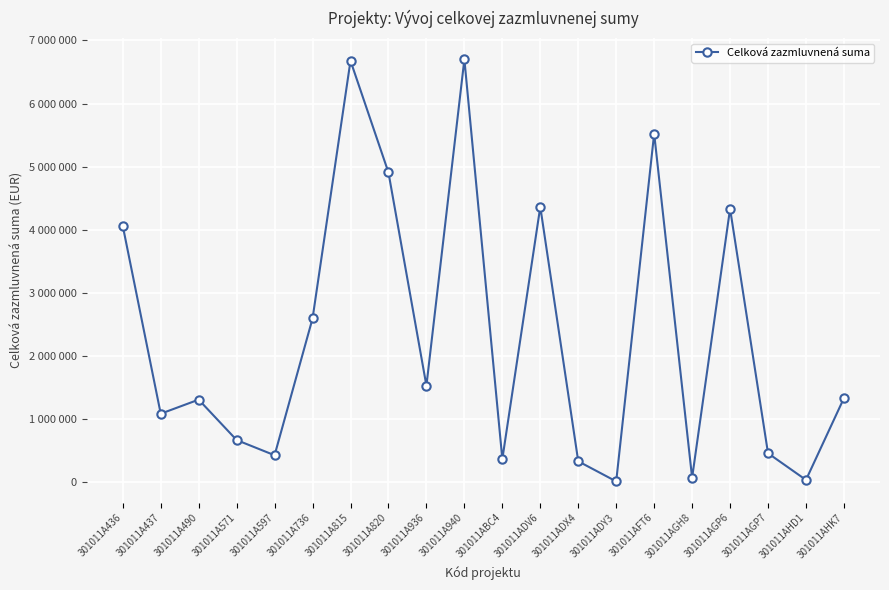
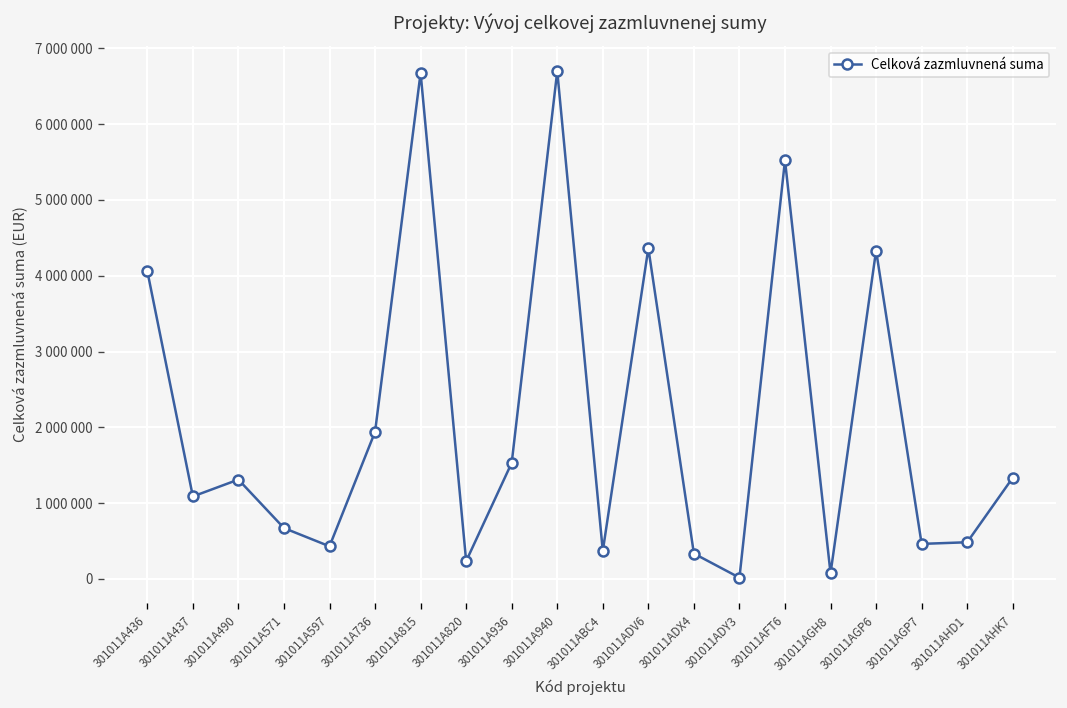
  {
    "301011A436": 4100000,
    "301011A437": 1100000,
    "301011A490": 1300000,
    "301011A571": 700000,
    "301011A597": 400000,
-   "301011A736": 2600000,
+   "301011A736": 1900000,
    "301011A815": 6700000,
-   "301011A820": 4900000,
+   "301011A820": 200000,
    "301011A936": 1500000,
    "301011A940": 6700000,
    "301011ABC4": 400000,
    "301011ADV6": 4400000,
    "301011ADX4": 300000,
    "301011ADY3": 0,
    "301011AFT6": 5500000,
    "301011AGH8": 100000,
    "301011AGP6": 4300000,
    "301011AGP7": 500000,
-   "301011AHD1": 0,
+   "301011AHD1": 500000,
    "301011AHK7": 1300000
  }
